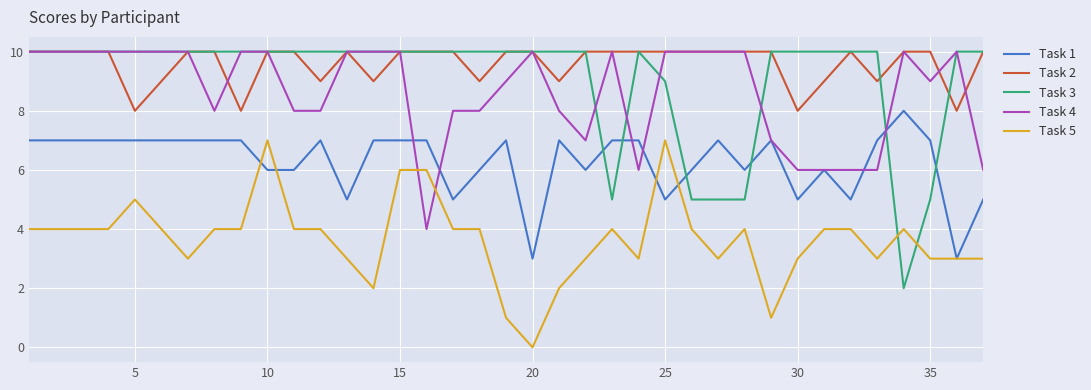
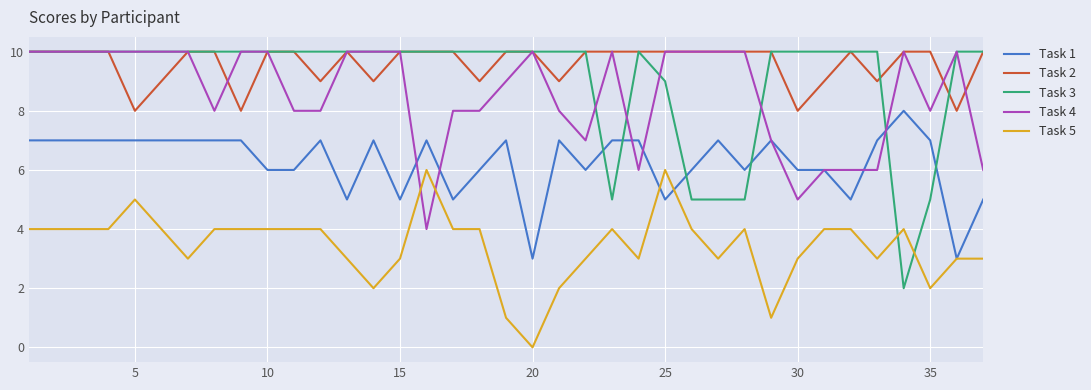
  {
    "Task 1": {
      "5": 7,
      "10": 6,
-     "15": 7,
+     "15": 5,
      "20": 3,
      "25": 5,
-     "30": 5,
+     "30": 6,
      "35": 7
    },
    "Task 2": {
      "5": 8,
      "30": 8,
      "35": 10
    },
    "Task 3": {
      "25": 9,
      "30": 10,
      "35": 5
    },
    "Task 4": {
-     "30": 6,
-     "35": 9
+     "30": 5,
+     "35": 8
    },
    "Task 5": {
      "5": 5,
-     "10": 7,
-     "15": 6,
+     "10": 4,
+     "15": 3,
      "20": 0,
-     "25": 7,
+     "25": 6,
      "30": 3,
-     "35": 3
+     "35": 2
    }
  }
